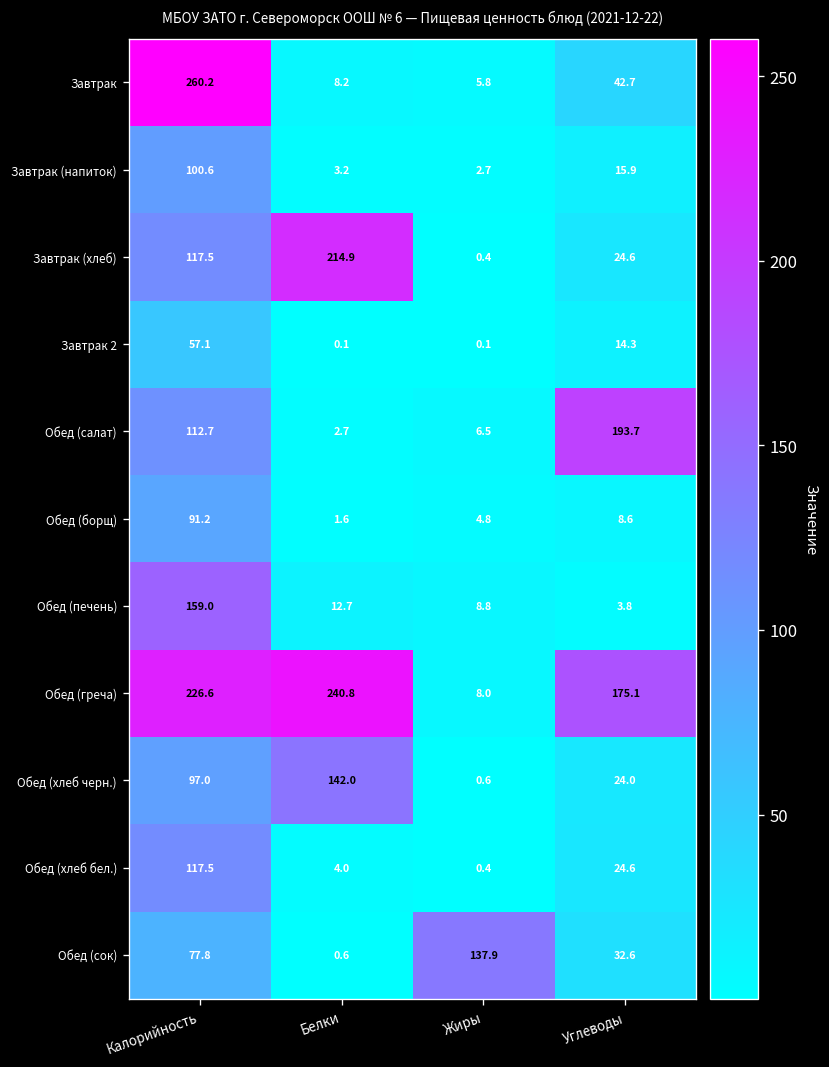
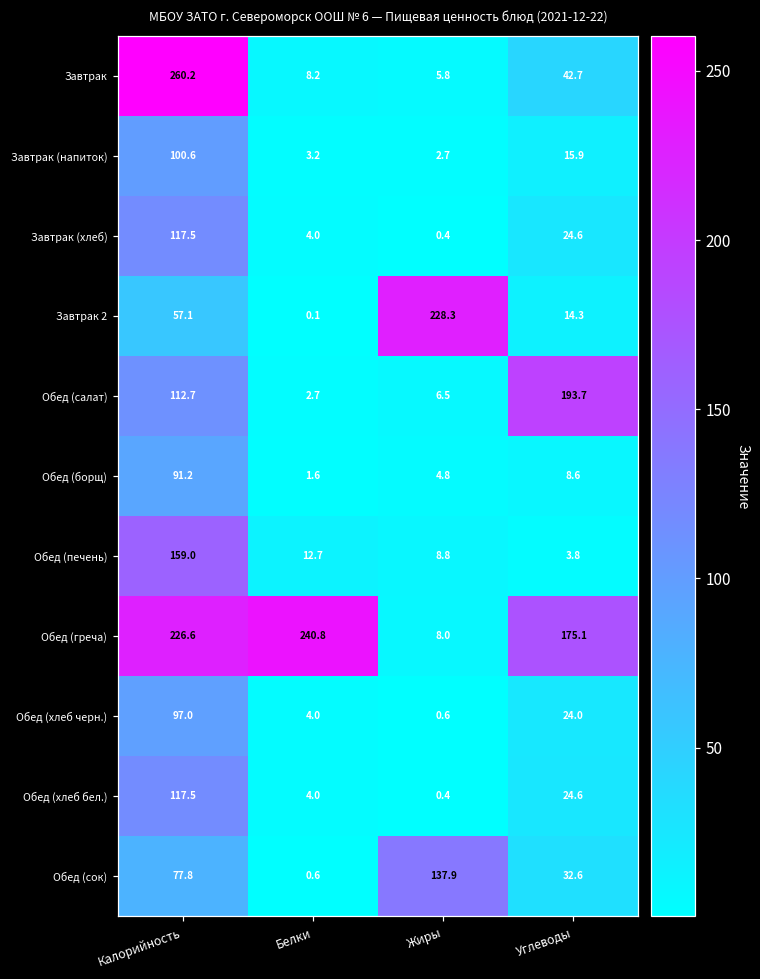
  {
    "Завтрак": {
      "Калорийность": 260.2,
      "Белки": 8.2,
      "Жиры": 5.8,
      "Углеводы": 42.7
    },
    "Завтрак (напиток)": {
      "Калорийность": 100.6,
      "Белки": 3.2,
      "Жиры": 2.7,
      "Углеводы": 15.9
    },
    "Завтрак (хлеб)": {
      "Калорийность": 117.5,
-     "Белки": 214.9,
+     "Белки": 4.0,
      "Жиры": 0.4,
      "Углеводы": 24.6
    },
    "Завтрак 2": {
      "Калорийность": 57.1,
      "Белки": 0.1,
-     "Жиры": 0.1,
+     "Жиры": 228.3,
      "Углеводы": 14.3
    },
    "Обед (салат)": {
      "Калорийность": 112.7,
      "Белки": 2.7,
      "Жиры": 6.5,
      "Углеводы": 193.7
    },
    "Обед (борщ)": {
      "Калорийность": 91.2,
      "Белки": 1.6,
      "Жиры": 4.8,
      "Углеводы": 8.6
    },
    "Обед (печень)": {
      "Калорийность": 159.0,
      "Белки": 12.7,
      "Жиры": 8.8,
      "Углеводы": 3.8
    },
    "Обед (греча)": {
      "Калорийность": 226.6,
      "Белки": 240.8,
      "Жиры": 8.0,
      "Углеводы": 175.1
    },
    "Обед (хлеб черн.)": {
      "Калорийность": 97.0,
-     "Белки": 142.0,
+     "Белки": 4.0,
      "Жиры": 0.6,
      "Углеводы": 24.0
    },
    "Обед (хлеб бел.)": {
      "Калорийность": 117.5,
      "Белки": 4.0,
      "Жиры": 0.4,
      "Углеводы": 24.6
    },
    "Обед (сок)": {
      "Калорийность": 77.8,
      "Белки": 0.6,
      "Жиры": 137.9,
      "Углеводы": 32.6
    }
  }
